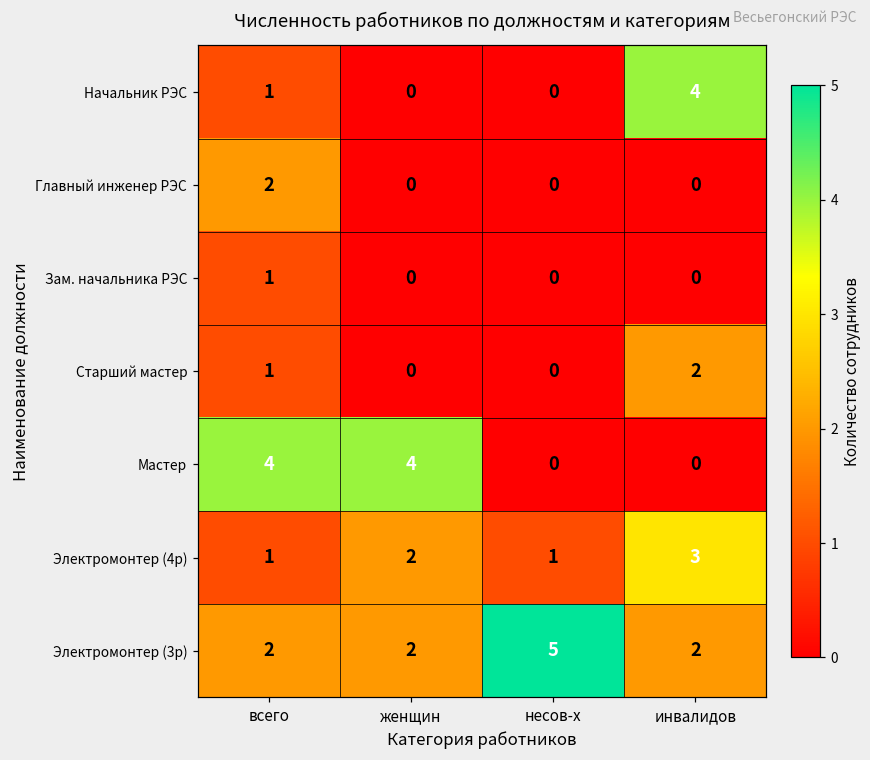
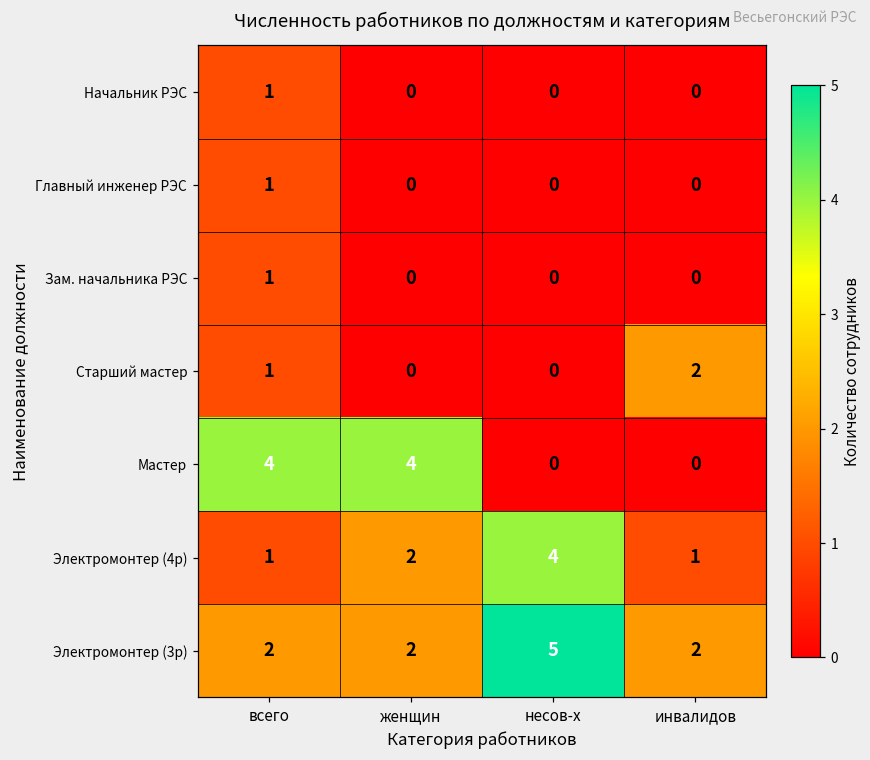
  {
    "Начальник РЭС": {
      "всего": 1,
      "женщин": 0,
      "несов-х": 0,
-     "инвалидов": 4
+     "инвалидов": 0
    },
    "Главный инженер РЭС": {
-     "всего": 2,
+     "всего": 1,
      "женщин": 0,
      "несов-х": 0,
      "инвалидов": 0
    },
    "Зам. начальника РЭС": {
      "всего": 1,
      "женщин": 0,
      "несов-х": 0,
      "инвалидов": 0
    },
    "Старший мастер": {
      "всего": 1,
      "женщин": 0,
      "несов-х": 0,
      "инвалидов": 2
    },
    "Мастер": {
      "всего": 4,
      "женщин": 4,
      "несов-х": 0,
      "инвалидов": 0
    },
    "Электромонтер (4р)": {
      "всего": 1,
      "женщин": 2,
-     "несов-х": 1,
-     "инвалидов": 3
+     "несов-х": 4,
+     "инвалидов": 1
    },
    "Электромонтер (3р)": {
      "всего": 2,
      "женщин": 2,
      "несов-х": 5,
      "инвалидов": 2
    }
  }
